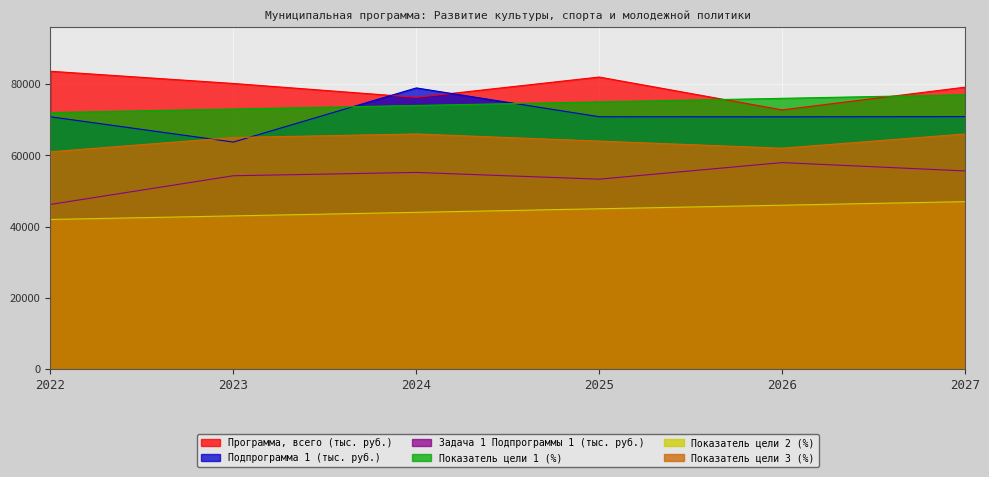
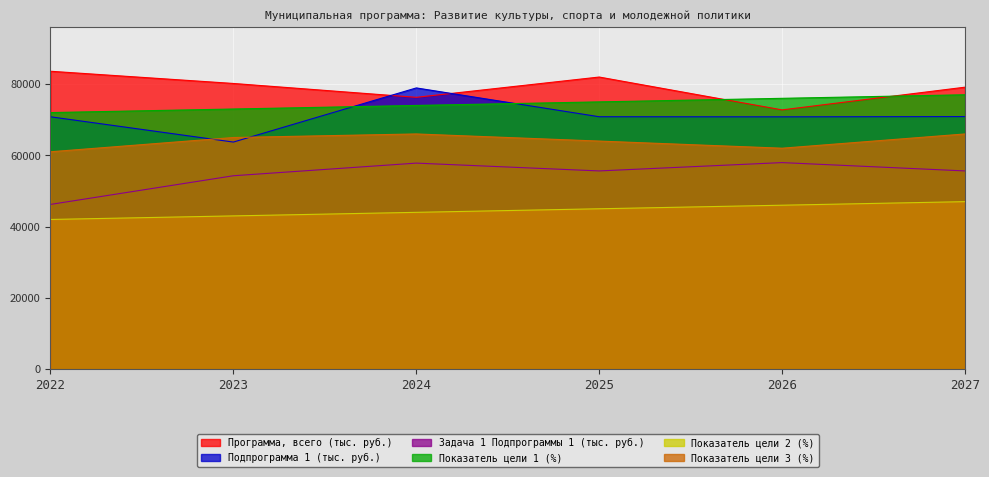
  {
    "Программа, всего (тыс. руб.)": {
      "2022": 84000,
      "2023": 80000,
      "2024": 76000,
      "2025": 82000,
      "2026": 73000,
      "2027": 79000
    },
    "Подпрограмма 1 (тыс. руб.)": {
      "2022": 71000,
      "2023": 64000,
      "2024": 79000,
      "2025": 71000,
      "2026": 71000,
      "2027": 71000
    },
    "Задача 1 Подпрограммы 1 (тыс. руб.)": {
      "2022": 46000,
      "2023": 54000,
-     "2024": 55000,
-     "2025": 53000,
+     "2024": 58000,
+     "2025": 56000,
      "2026": 58000,
      "2027": 56000
    },
    "Показатель цели 1 (%)": {
      "2022": 72000,
      "2023": 73000,
      "2024": 74000,
      "2025": 75000,
      "2026": 76000,
      "2027": 77000
    },
    "Показатель цели 2 (%)": {
      "2022": 42000,
      "2023": 43000,
      "2024": 44000,
      "2025": 45000,
      "2026": 46000,
      "2027": 47000
    },
    "Показатель цели 3 (%)": {
      "2022": 61000,
      "2023": 65000,
      "2024": 66000,
      "2025": 64000,
      "2026": 62000,
      "2027": 66000
    }
  }
